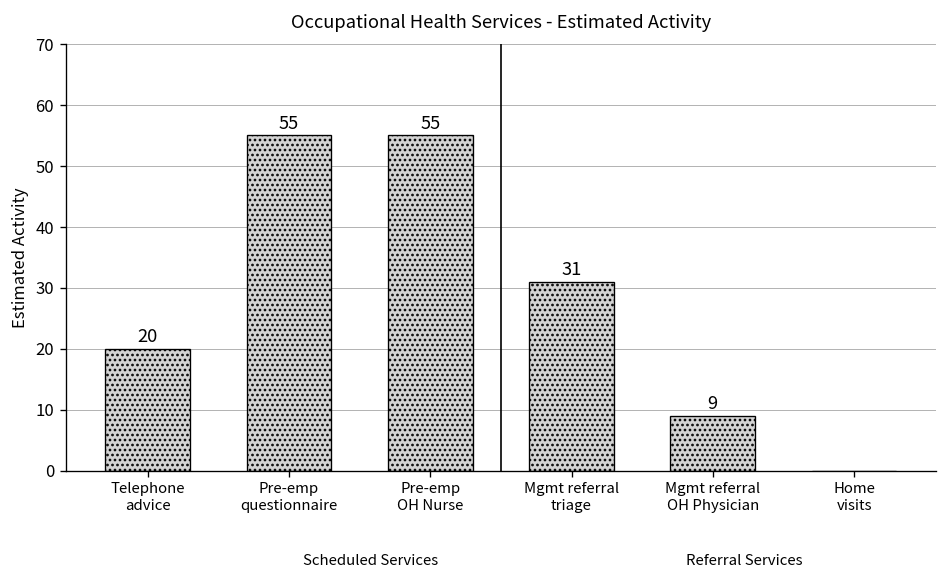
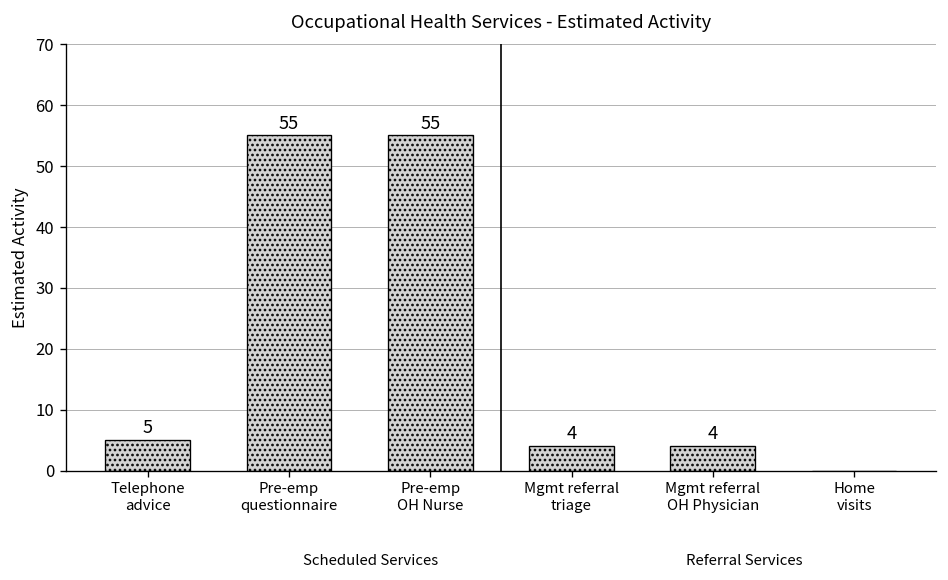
  {
-   "Telephone advice": 20,
+   "Telephone advice": 5,
    "Pre-emp questionnaire": 55,
    "Pre-emp OH Nurse": 55,
-   "Mgmt referral triage": 31,
-   "Mgmt referral OH Physician": 9
+   "Mgmt referral triage": 4,
+   "Mgmt referral OH Physician": 4
  }
